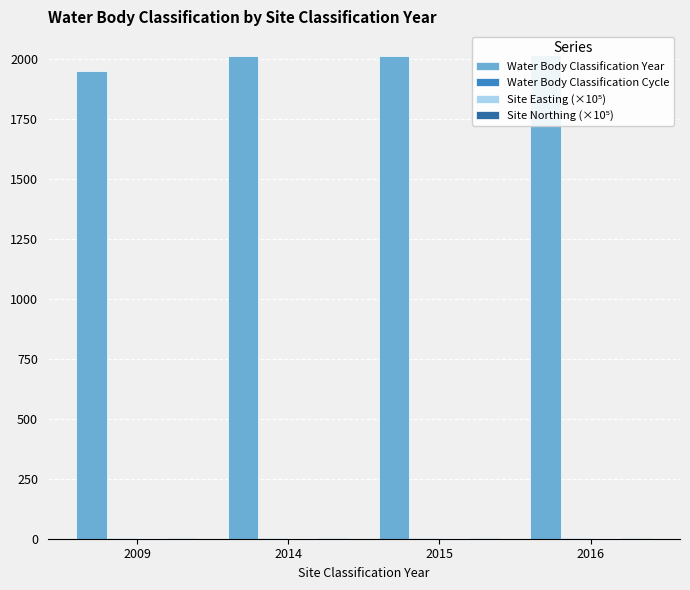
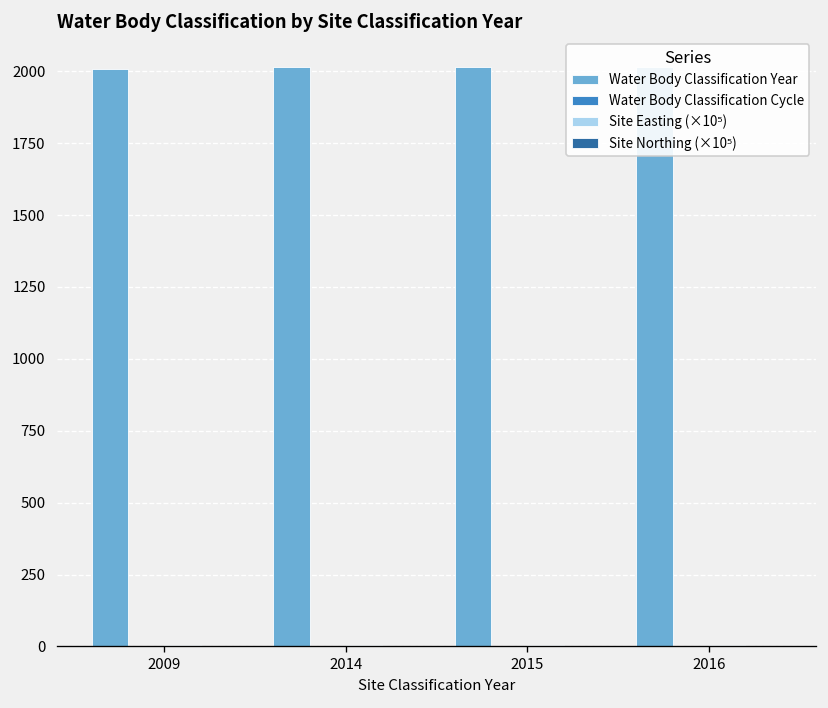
  {
    "Water Body Classification Year": {
-     "2009": 1950,
+     "2009": 2010,
      "2014": 2010,
      "2015": 2020
    }
  }
